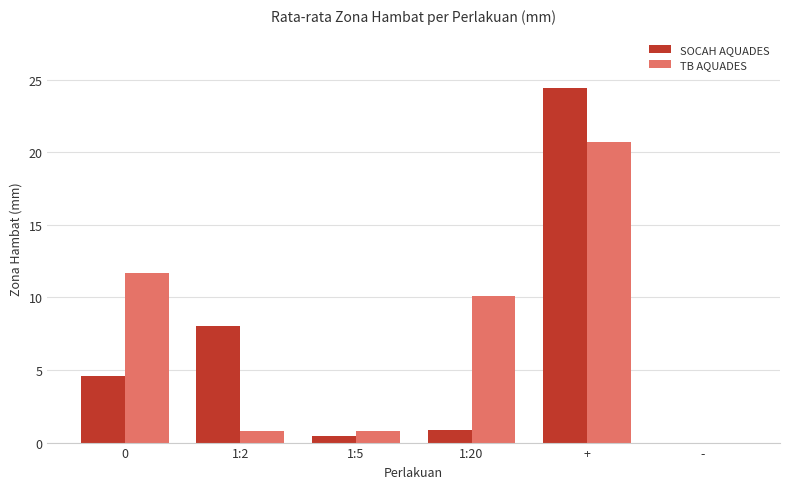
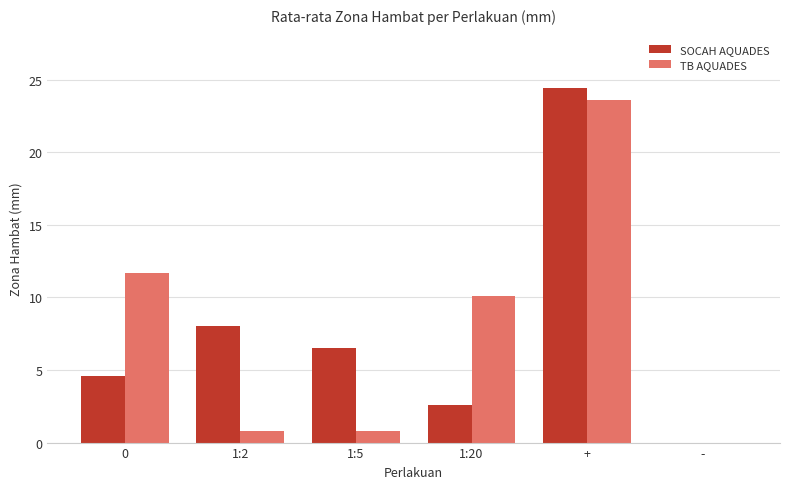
  {
    "SOCAH AQUADES": {
      "0": 4.6,
      "1:2": 8.0,
-     "1:5": 0.4,
-     "1:20": 0.9,
+     "1:5": 6.5,
+     "1:20": 2.6,
      "+": 24.4,
      "-": 0.0
    },
    "TB AQUADES": {
      "0": 11.7,
      "1:2": 0.8,
      "1:5": 0.8,
      "1:20": 10.1,
-     "+": 20.7,
+     "+": 23.6,
      "-": 0.0
    }
  }
